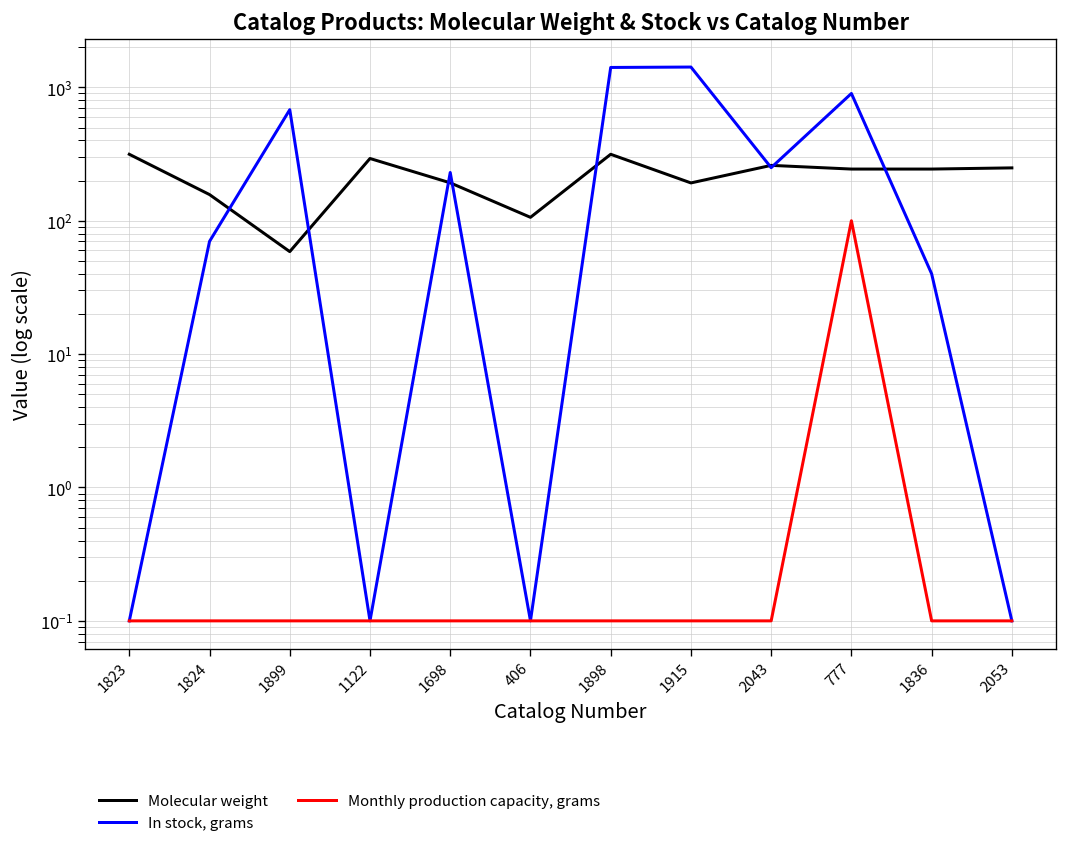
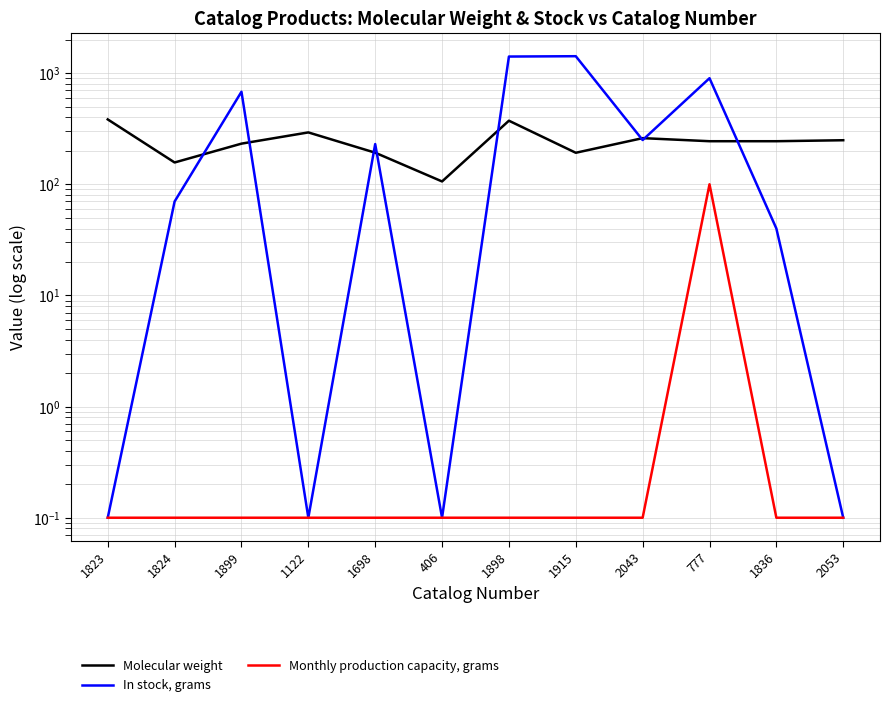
  {
    "Molecular weight": {
-     "1823": 310,
+     "1823": 380,
      "1824": 160,
-     "1899": 60,
+     "1899": 230,
      "1122": 290,
      "1698": 190,
      "406": 110,
-     "1898": 310,
+     "1898": 370,
      "1915": 190,
      "777": 240,
      "1836": 240,
      "2053": 250
    },
    "In stock, grams": {
      "1824": 70,
      "1899": 700,
      "1698": 230,
      "1898": 1400,
      "1915": 1400,
      "777": 900,
      "1836": 40
    },
    "Monthly production capacity, grams": {
      "1824": 0.10,
      "1899": 0.10,
      "1698": 0.10,
      "1898": 0.10,
      "1915": 0.10,
      "2043": 0.10,
      "777": 100,
      "1836": 0.10
    }
  }
